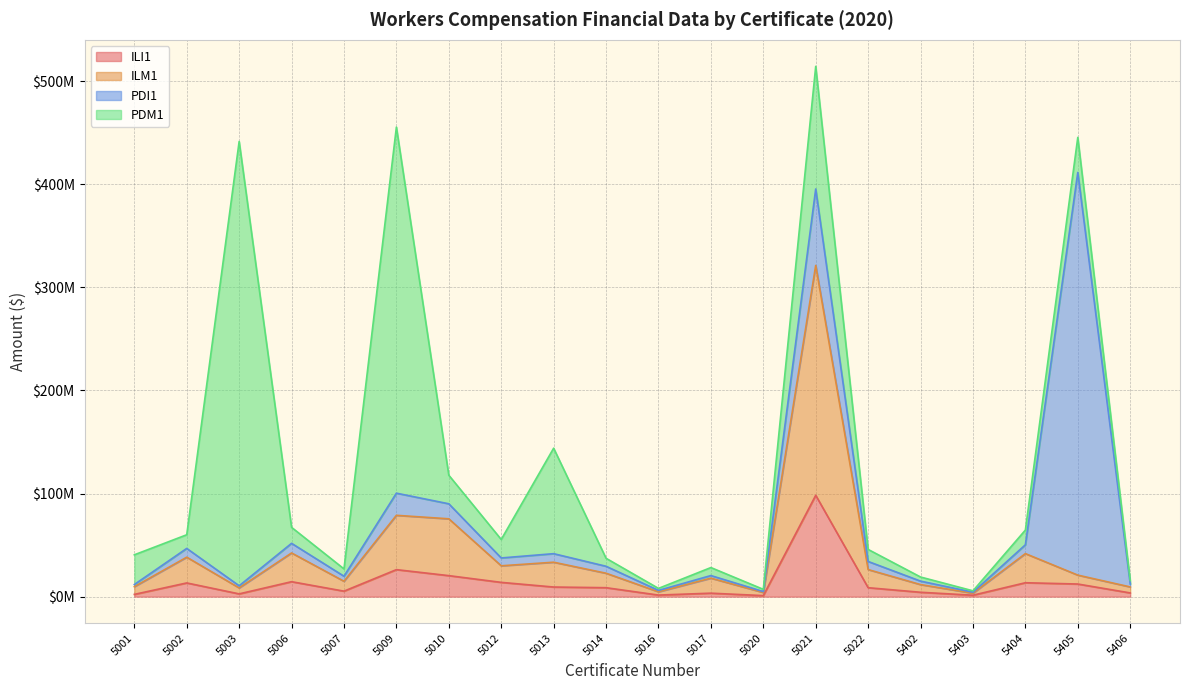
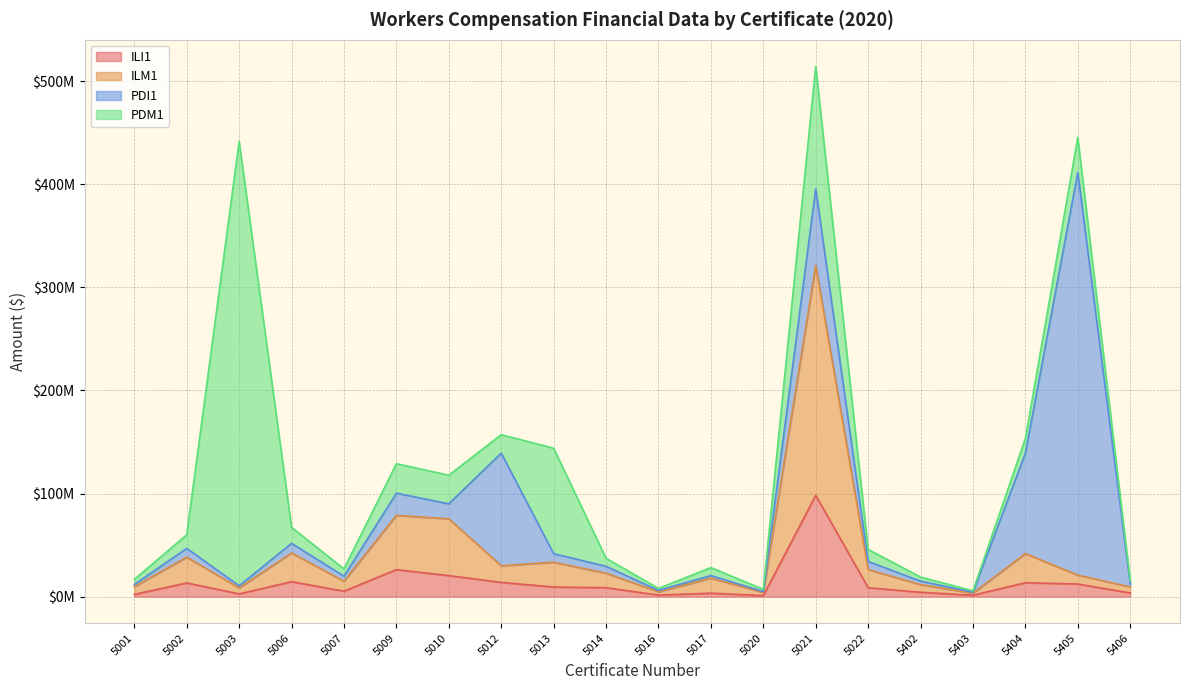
  {
    "PDI1": {
      "5002": "$9000000",
      "5006": "$9000000",
      "5007": "$5000000",
      "5009": "$21000000",
      "5010": "$15000000",
-     "5012": "$8000000",
+     "5012": "$109000000",
      "5013": "$8000000",
      "5014": "$7000000",
      "5017": "$3000000",
      "5021": "$74000000",
      "5022": "$8000000",
      "5402": "$3000000",
-     "5404": "$9000000",
+     "5404": "$97000000",
      "5405": "$391000000",
      "5406": "$3000000"
    },
    "PDM1": {
-     "5001": "$29000000",
+     "5001": "$5000000",
      "5002": "$13000000",
      "5003": "$431000000",
      "5006": "$16000000",
      "5007": "$7000000",
-     "5009": "$355000000",
+     "5009": "$29000000",
      "5010": "$28000000",
      "5012": "$18000000",
      "5013": "$102000000",
      "5014": "$8000000",
      "5017": "$8000000",
      "5021": "$119000000",
      "5022": "$12000000",
      "5402": "$4000000",
      "5404": "$14000000",
      "5405": "$34000000",
      "5406": "$3000000"
    }
  }
